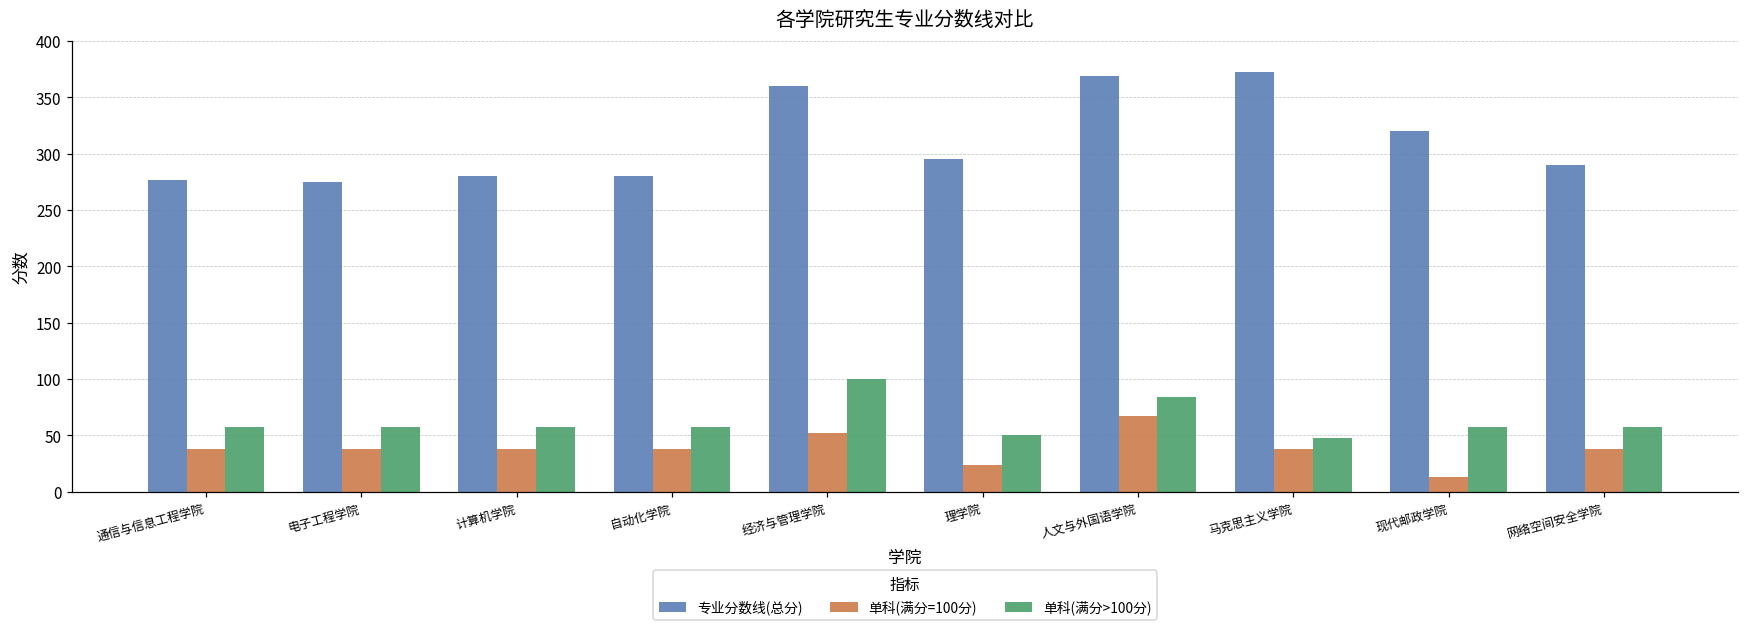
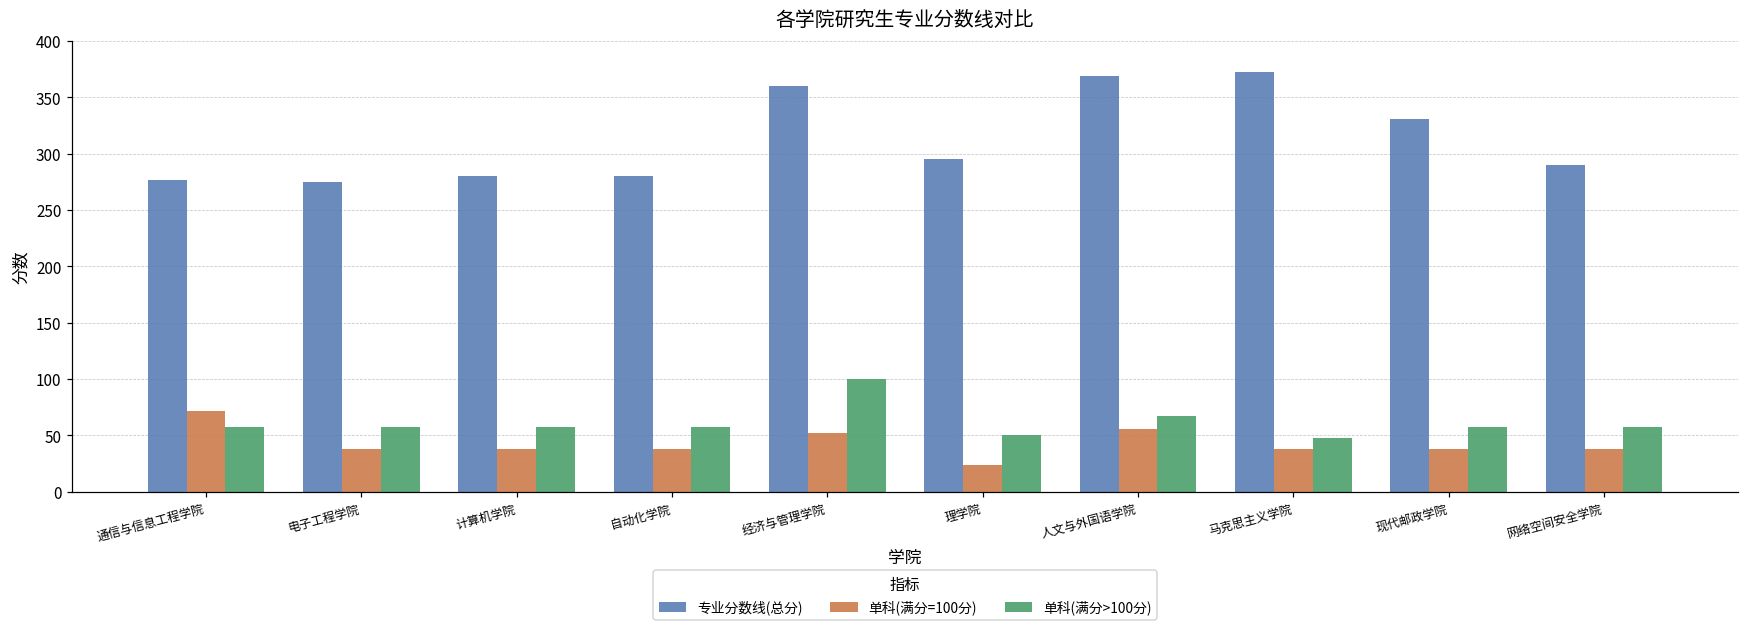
  {
    "专业分数线(总分)": {
      "通信与信息工程学院": 277,
      "电子工程学院": 275,
      "计算机学院": 280,
      "自动化学院": 280,
      "经济与管理学院": 360,
      "理学院": 295,
      "人文与外国语学院": 369,
      "马克思主义学院": 372,
-     "现代邮政学院": 320,
+     "现代邮政学院": 331,
      "网络空间安全学院": 290
    },
    "单科(满分=100分)": {
-     "通信与信息工程学院": 38,
+     "通信与信息工程学院": 72,
      "电子工程学院": 38,
      "计算机学院": 38,
      "自动化学院": 38,
      "经济与管理学院": 52,
      "理学院": 24,
-     "人文与外国语学院": 67,
+     "人文与外国语学院": 56,
      "马克思主义学院": 38,
-     "现代邮政学院": 13,
+     "现代邮政学院": 38,
      "网络空间安全学院": 38
    },
    "单科(满分>100分)": {
      "通信与信息工程学院": 57,
      "电子工程学院": 57,
      "计算机学院": 57,
      "自动化学院": 57,
      "经济与管理学院": 100,
      "理学院": 50,
-     "人文与外国语学院": 84,
+     "人文与外国语学院": 67,
      "马克思主义学院": 48,
      "现代邮政学院": 57,
      "网络空间安全学院": 57
    }
  }
